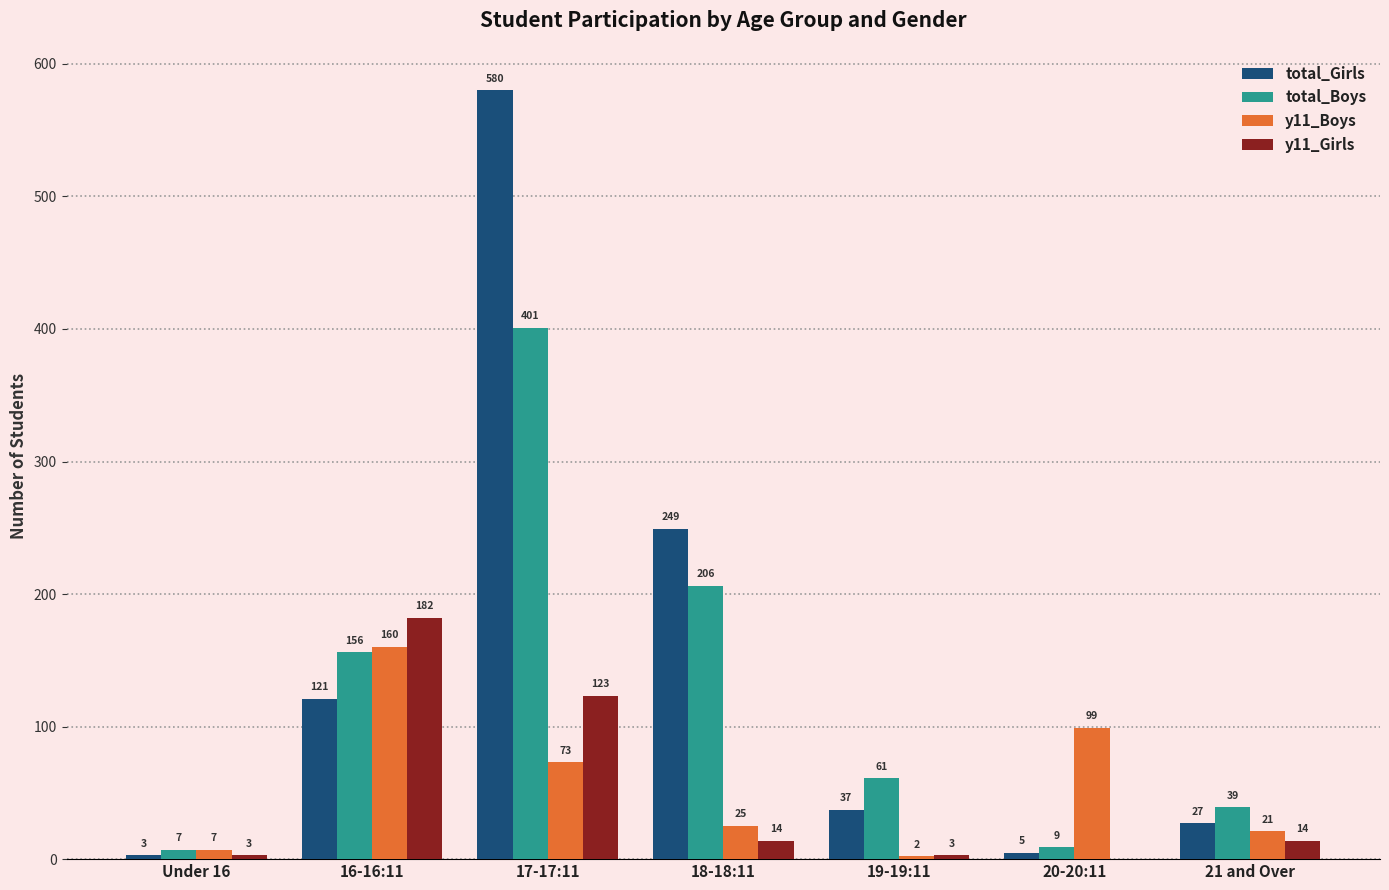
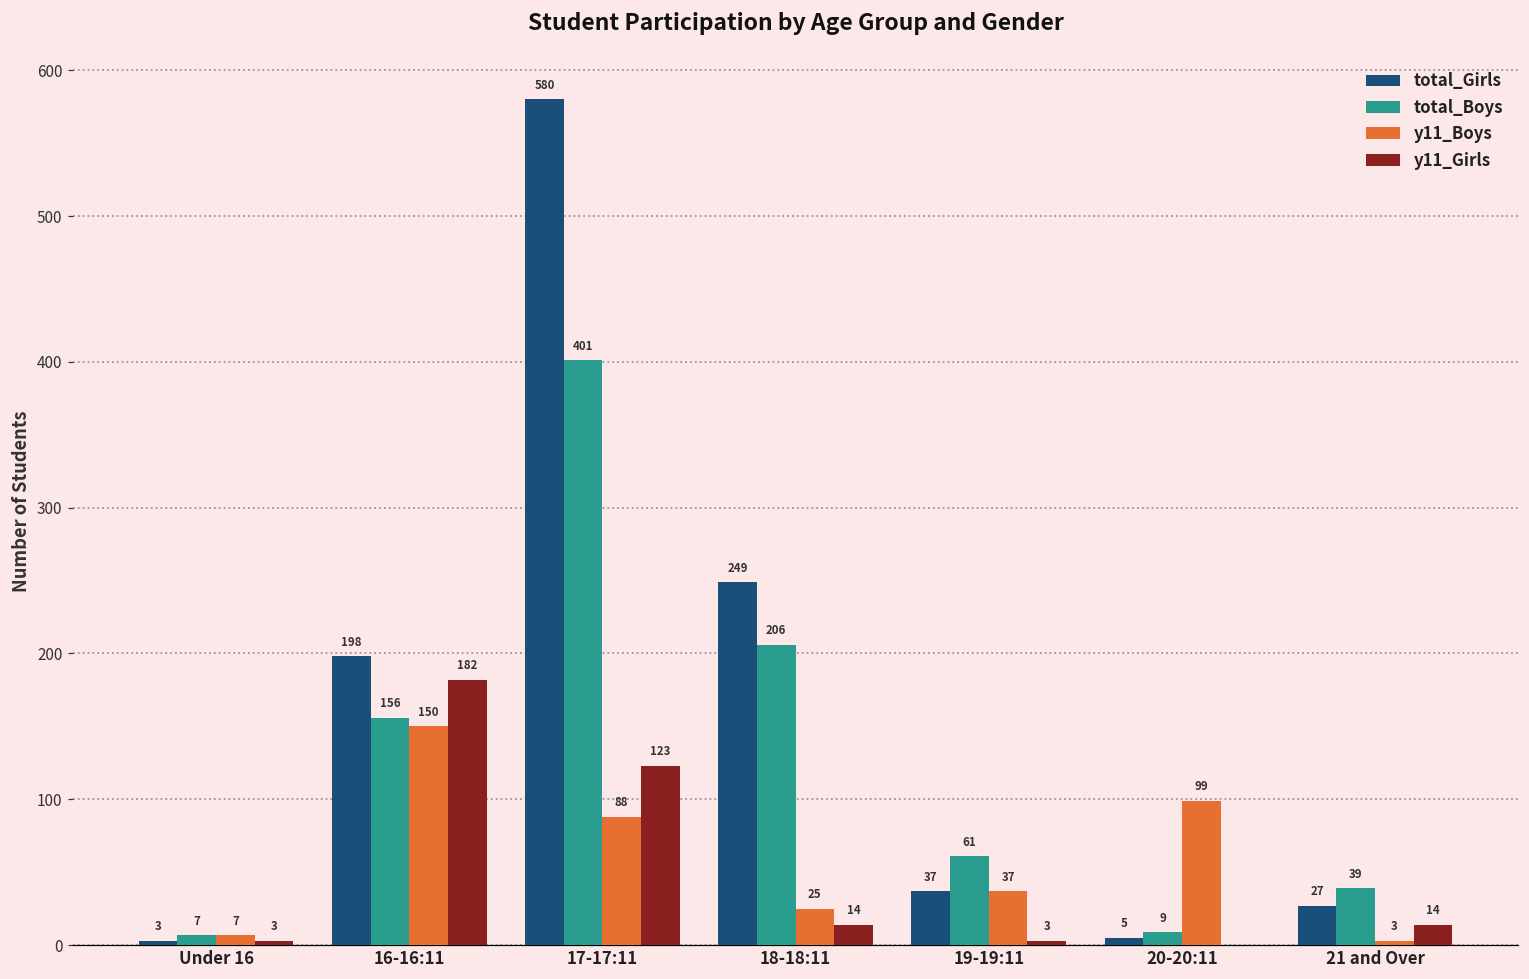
  {
    "total_Girls": {
      "Under 16": 3,
-     "16-16:11": 121,
+     "16-16:11": 198,
      "17-17:11": 580,
      "18-18:11": 249,
      "19-19:11": 37,
      "20-20:11": 5,
      "21 and Over": 27
    },
    "total_Boys": {
      "Under 16": 7,
      "16-16:11": 156,
      "17-17:11": 401,
      "18-18:11": 206,
      "19-19:11": 61,
      "20-20:11": 9,
      "21 and Over": 39
    },
    "y11_Boys": {
      "Under 16": 7,
-     "16-16:11": 160,
-     "17-17:11": 73,
+     "16-16:11": 150,
+     "17-17:11": 88,
      "18-18:11": 25,
-     "19-19:11": 2,
+     "19-19:11": 37,
      "20-20:11": 99,
-     "21 and Over": 21
+     "21 and Over": 3
    },
    "y11_Girls": {
      "Under 16": 3,
      "16-16:11": 182,
      "17-17:11": 123,
      "18-18:11": 14,
      "19-19:11": 3,
      "21 and Over": 14
    }
  }
